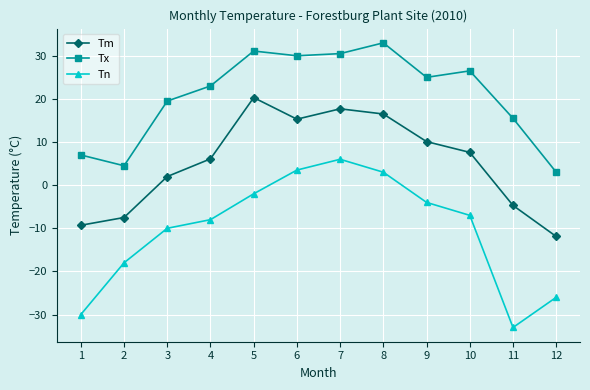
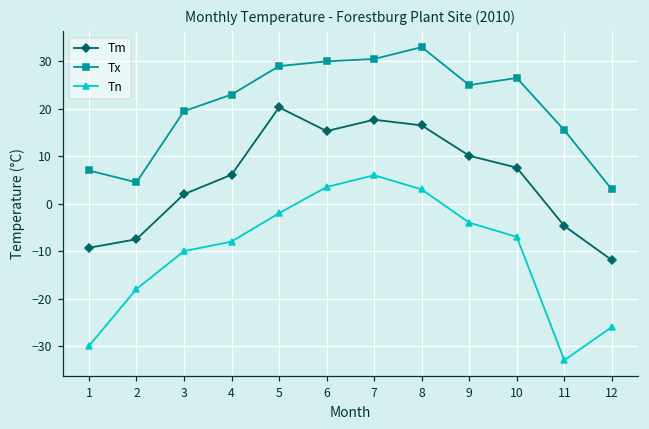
  {
    "Tm": {
      "1": -9,
      "2": -8,
      "3": 2,
      "4": 6,
      "5": 20,
      "6": 15,
      "7": 18,
      "8": 17,
      "9": 10,
      "10": 8,
      "11": -5,
      "12": -12
    },
    "Tx": {
      "1": 7,
      "2": 5,
      "3": 20,
      "4": 23,
-     "5": 31,
+     "5": 29,
      "6": 30,
      "7": 31,
      "8": 33,
      "9": 25,
      "10": 27,
      "11": 16,
      "12": 3
    },
    "Tn": {
      "1": -30,
      "2": -18,
      "3": -10,
      "4": -8,
      "5": -2,
      "6": 4,
      "7": 6,
      "8": 3,
      "9": -4,
      "10": -7,
      "11": -33,
      "12": -26
    }
  }
